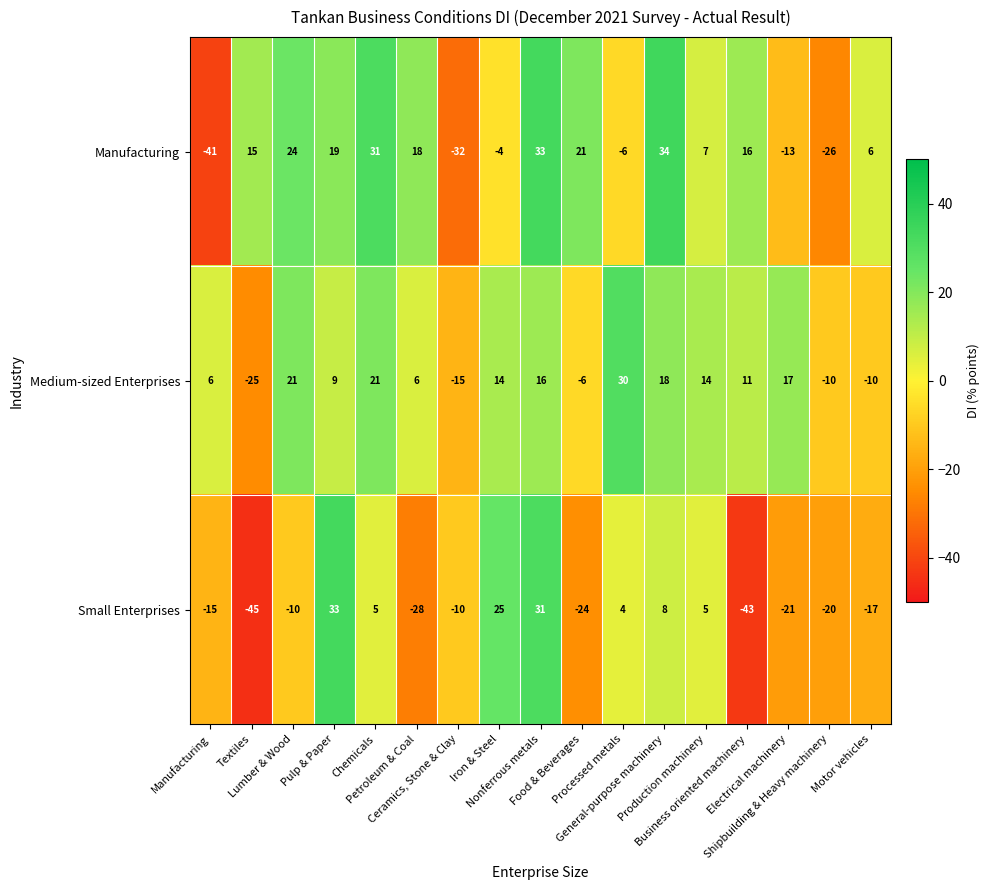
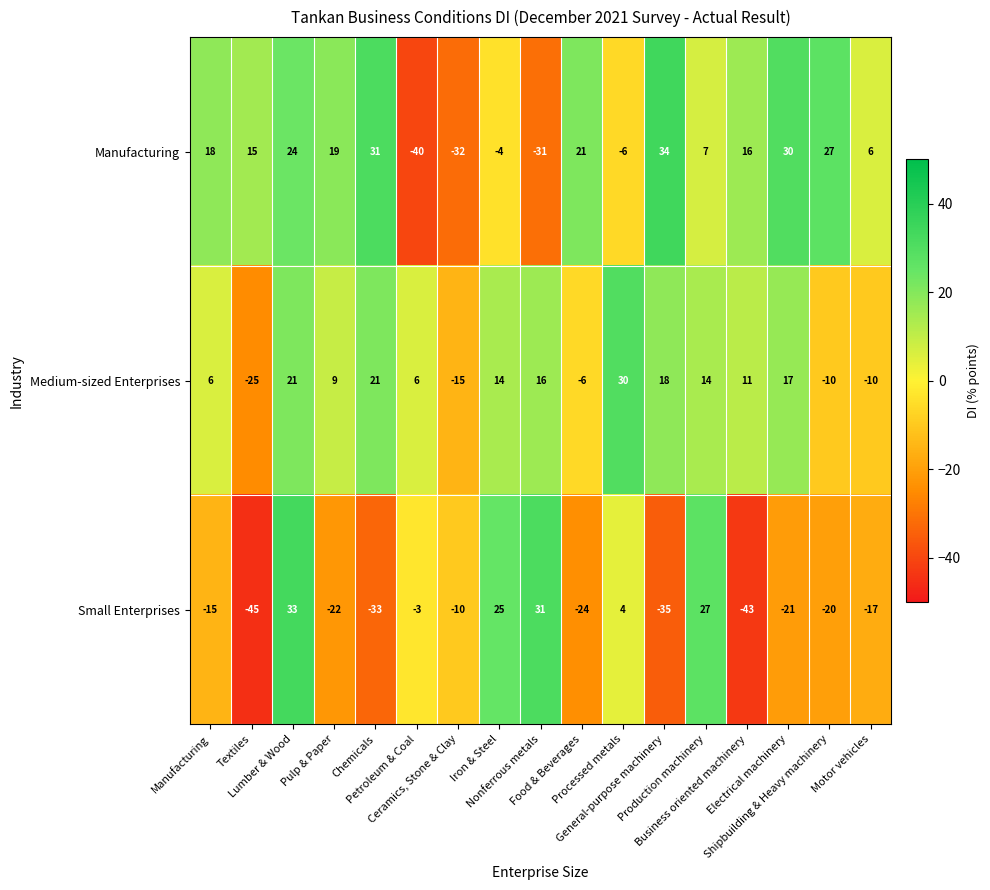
  {
    "Manufacturing": {
-     "Manufacturing": -41,
+     "Manufacturing": 18,
      "Textiles": 15,
      "Lumber & Wood": 24,
      "Pulp & Paper": 19,
      "Chemicals": 31,
-     "Petroleum & Coal": 18,
+     "Petroleum & Coal": -40,
      "Ceramics, Stone & Clay": -32,
      "Iron & Steel": -4,
-     "Nonferrous metals": 33,
+     "Nonferrous metals": -31,
      "Food & Beverages": 21,
      "Processed metals": -6,
      "General-purpose machinery": 34,
      "Production machinery": 7,
      "Business oriented machinery": 16,
-     "Electrical machinery": -13,
-     "Shipbuilding & Heavy machinery": -26,
+     "Electrical machinery": 30,
+     "Shipbuilding & Heavy machinery": 27,
      "Motor vehicles": 6
    },
    "Medium-sized Enterprises": {
      "Manufacturing": 6,
      "Textiles": -25,
      "Lumber & Wood": 21,
      "Pulp & Paper": 9,
      "Chemicals": 21,
      "Petroleum & Coal": 6,
      "Ceramics, Stone & Clay": -15,
      "Iron & Steel": 14,
      "Nonferrous metals": 16,
      "Food & Beverages": -6,
      "Processed metals": 30,
      "General-purpose machinery": 18,
      "Production machinery": 14,
      "Business oriented machinery": 11,
      "Electrical machinery": 17,
      "Shipbuilding & Heavy machinery": -10,
      "Motor vehicles": -10
    },
    "Small Enterprises": {
      "Manufacturing": -15,
      "Textiles": -45,
-     "Lumber & Wood": -10,
-     "Pulp & Paper": 33,
-     "Chemicals": 5,
-     "Petroleum & Coal": -28,
+     "Lumber & Wood": 33,
+     "Pulp & Paper": -22,
+     "Chemicals": -33,
+     "Petroleum & Coal": -3,
      "Ceramics, Stone & Clay": -10,
      "Iron & Steel": 25,
      "Nonferrous metals": 31,
      "Food & Beverages": -24,
      "Processed metals": 4,
-     "General-purpose machinery": 8,
-     "Production machinery": 5,
+     "General-purpose machinery": -35,
+     "Production machinery": 27,
      "Business oriented machinery": -43,
      "Electrical machinery": -21,
      "Shipbuilding & Heavy machinery": -20,
      "Motor vehicles": -17
    }
  }
